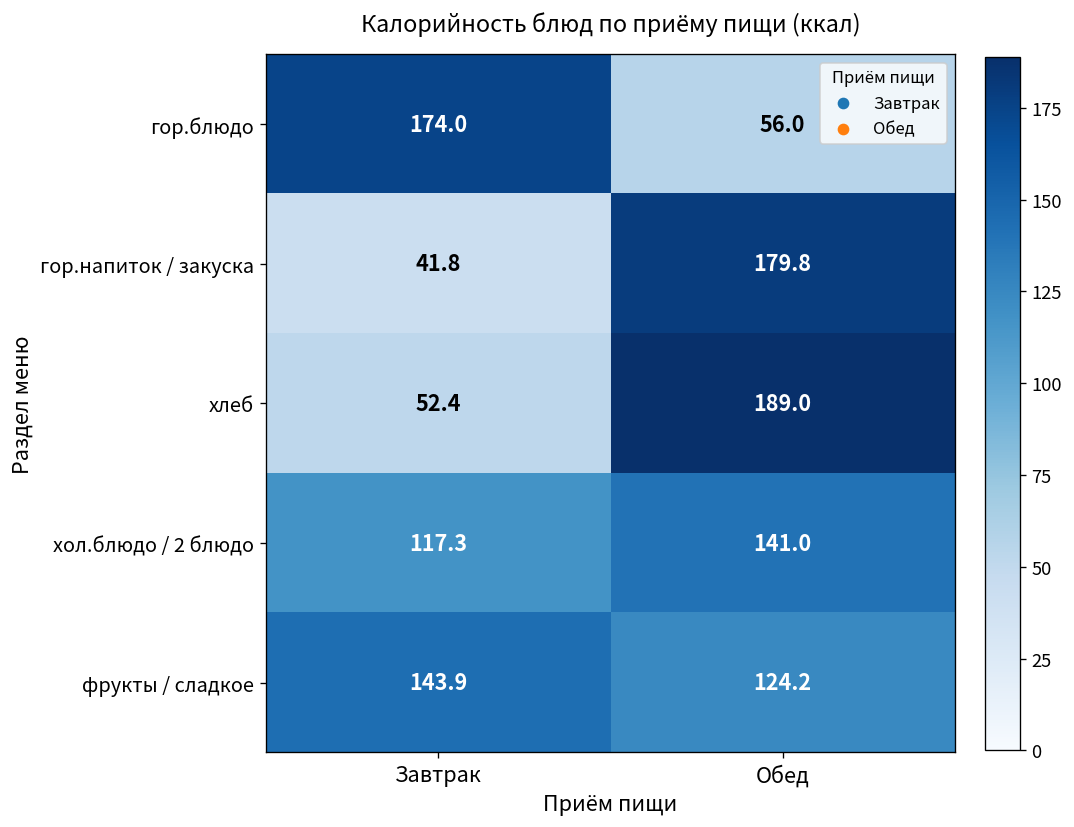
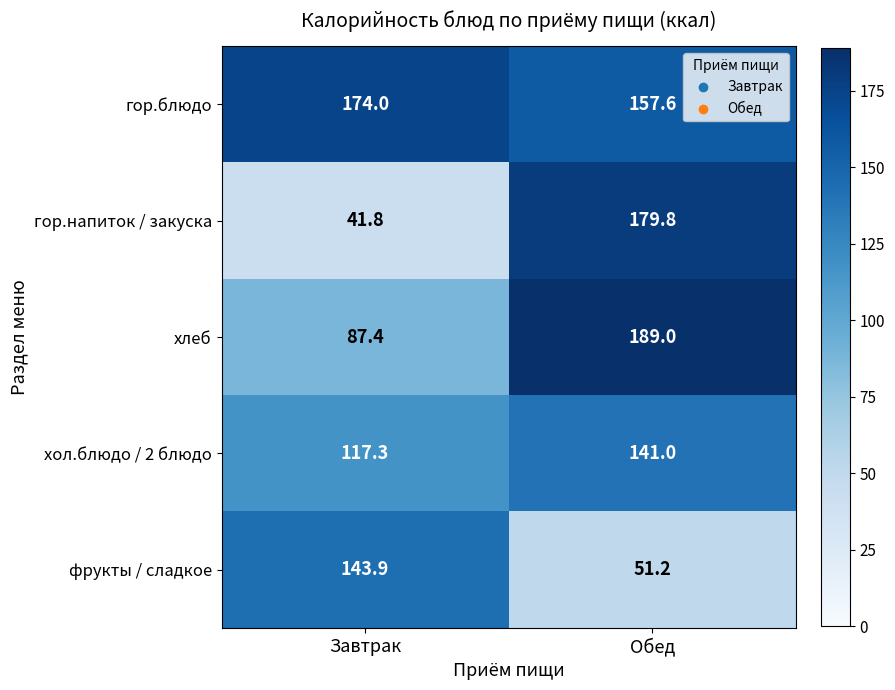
  {
    "гор.блюдо": {
      "Завтрак": 174.0,
-     "Обед": 56.0
+     "Обед": 157.6
    },
    "гор.напиток / закуска": {
      "Завтрак": 41.8,
      "Обед": 179.8
    },
    "хлеб": {
-     "Завтрак": 52.4,
+     "Завтрак": 87.4,
      "Обед": 189.0
    },
    "хол.блюдо / 2 блюдо": {
      "Завтрак": 117.3,
      "Обед": 141.0
    },
    "фрукты / сладкое": {
      "Завтрак": 143.9,
-     "Обед": 124.2
+     "Обед": 51.2
    }
  }
